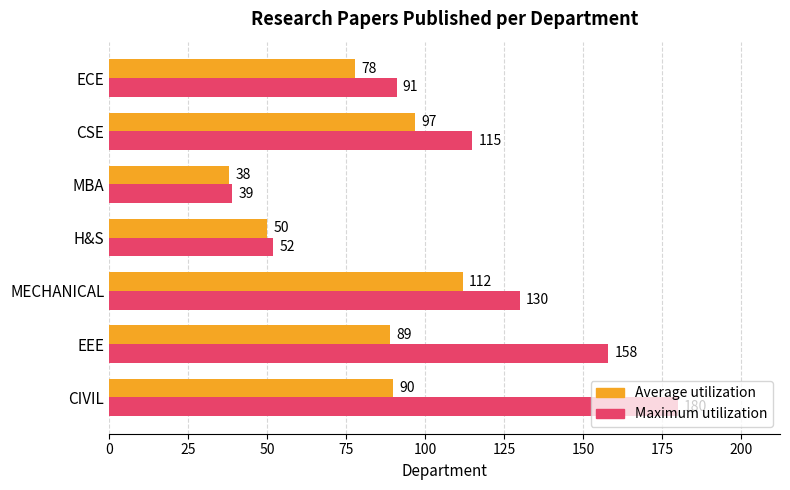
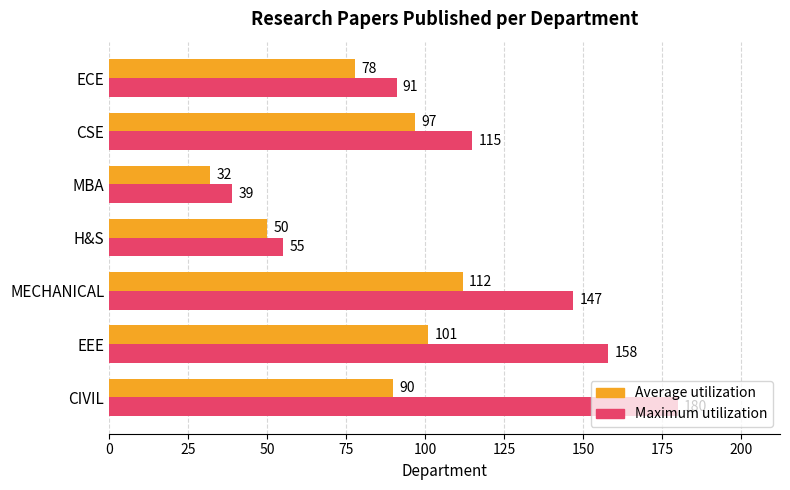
  {
    "Average utilization": {
      "ECE": 78,
      "CSE": 97,
-     "MBA": 38,
+     "MBA": 32,
      "H&S": 50,
      "MECHANICAL": 112,
-     "EEE": 89,
+     "EEE": 101,
      "CIVIL": 90
    },
    "Maximum utilization": {
      "ECE": 91,
      "CSE": 115,
      "MBA": 39,
-     "H&S": 52,
-     "MECHANICAL": 130,
+     "H&S": 55,
+     "MECHANICAL": 147,
      "EEE": 158
    }
  }
